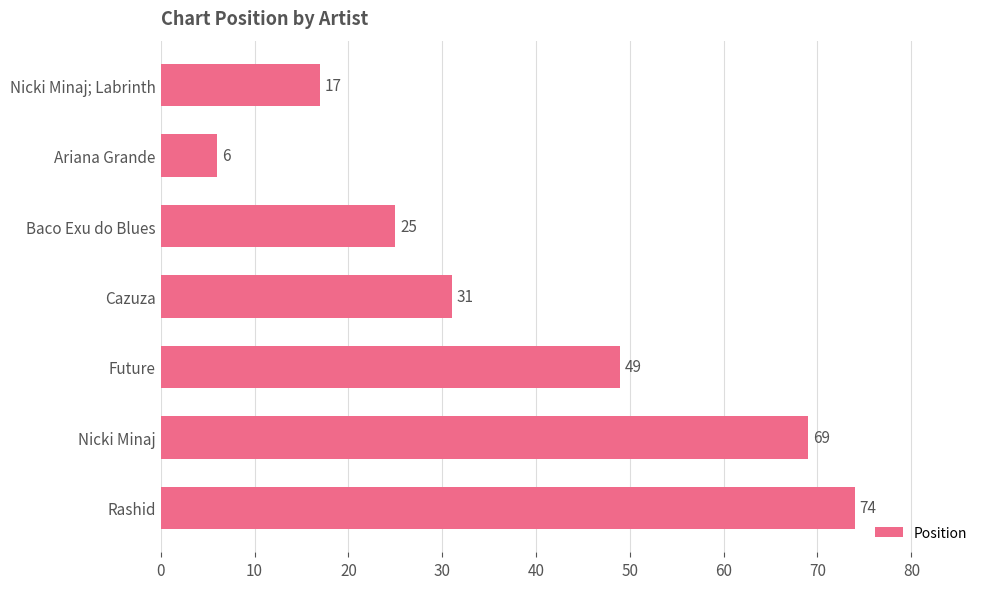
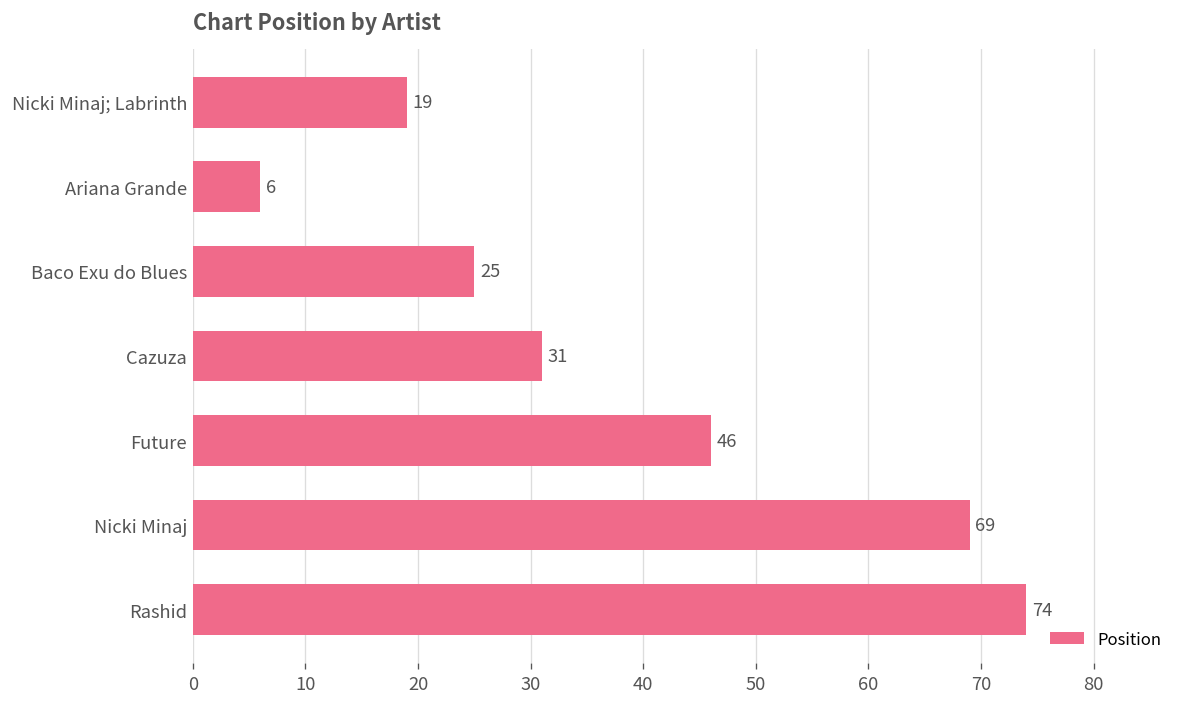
  {
-   "Nicki Minaj; Labrinth": 17,
+   "Nicki Minaj; Labrinth": 19,
    "Ariana Grande": 6,
    "Baco Exu do Blues": 25,
    "Cazuza": 31,
-   "Future": 49,
+   "Future": 46,
    "Nicki Minaj": 69,
    "Rashid": 74
  }
